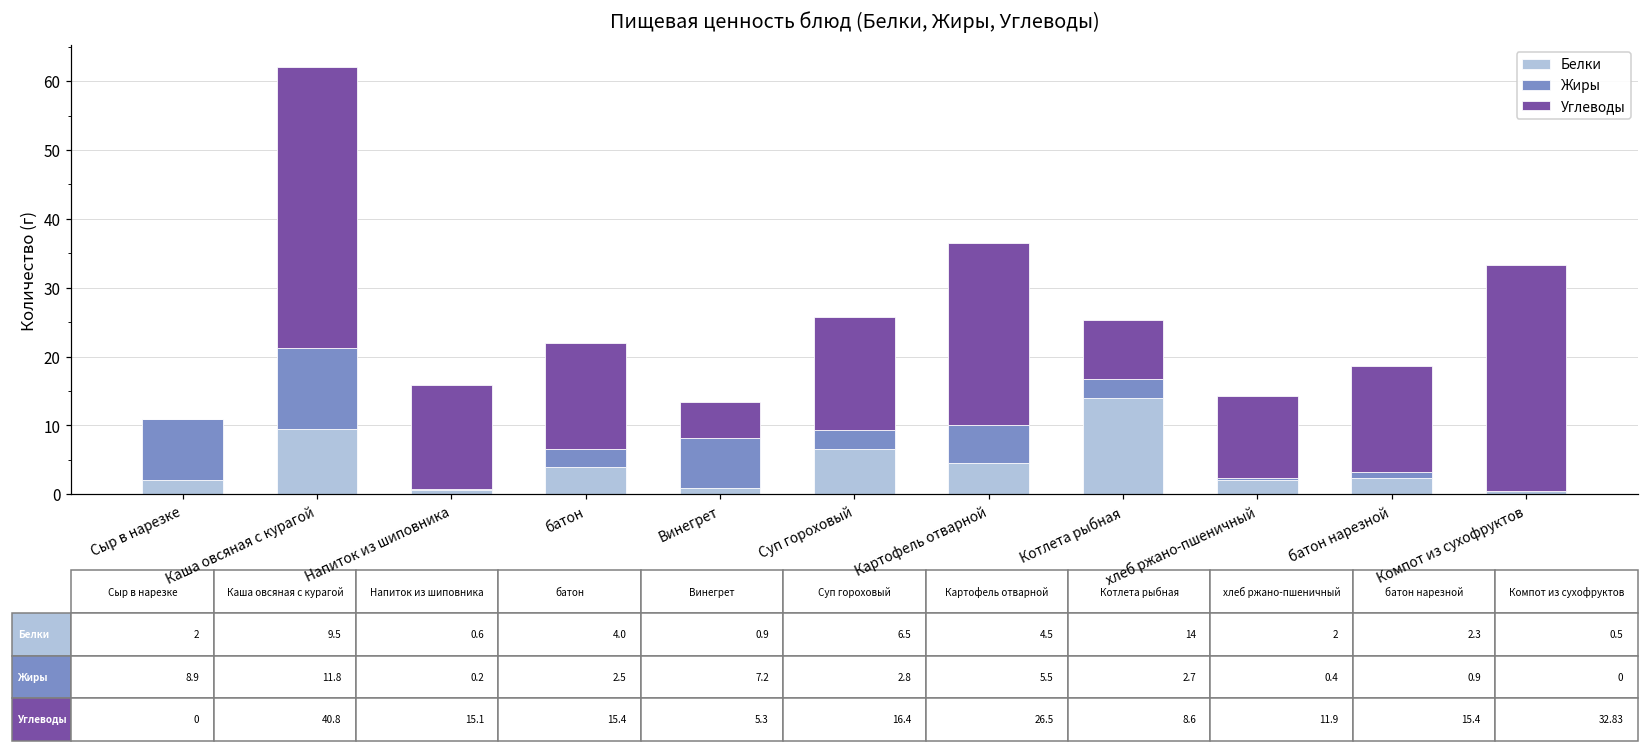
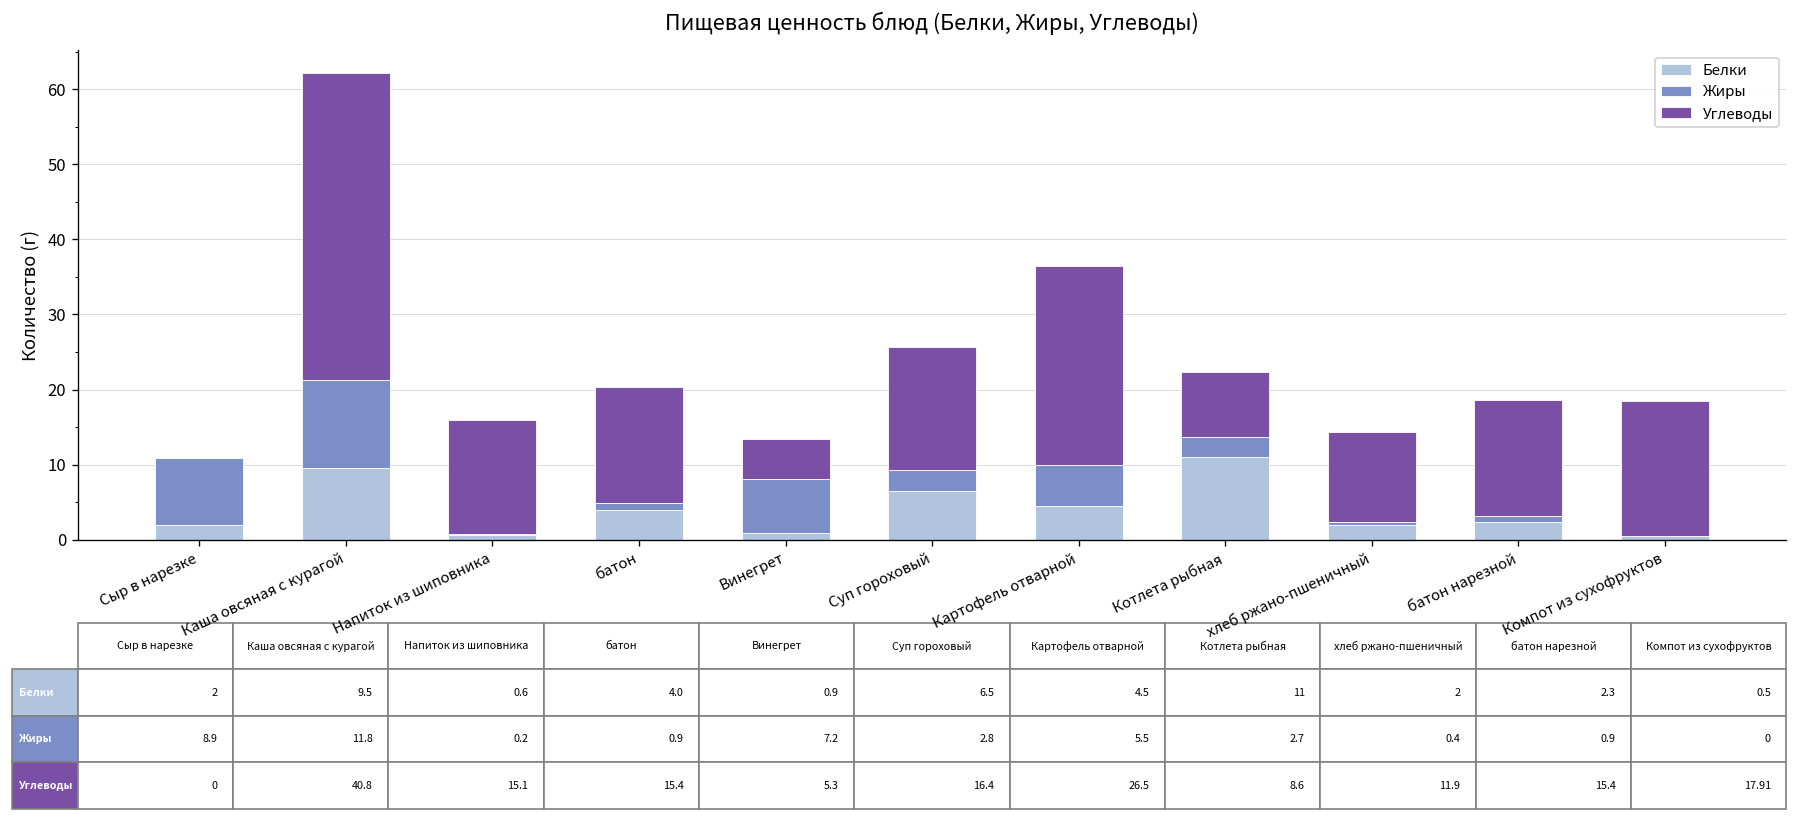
  {
    "Белки": {
-     "Котлета рыбная": 14
+     "Котлета рыбная": 11
    },
    "Жиры": {
-     "батон": 2.5
+     "батон": 0.9
    },
    "Углеводы": {
-     "Компот из сухофруктов": 32.83
+     "Компот из сухофруктов": 17.91
    }
  }
